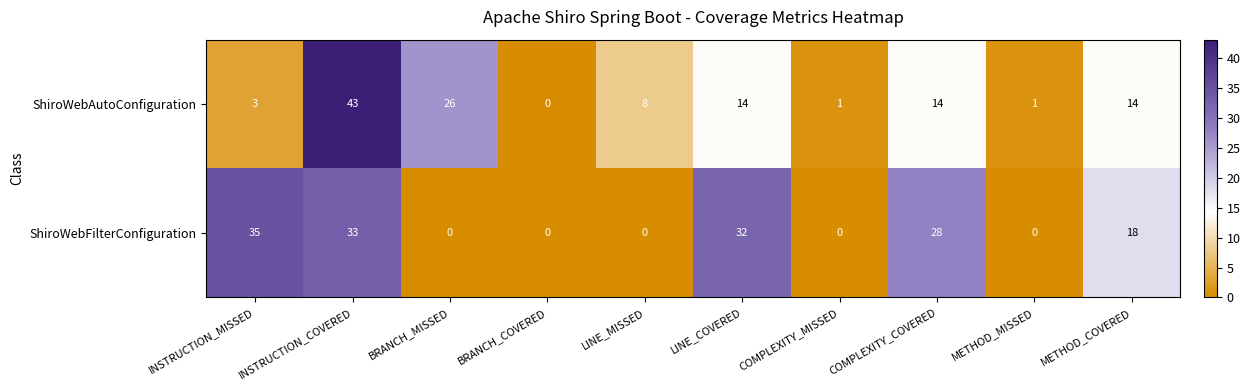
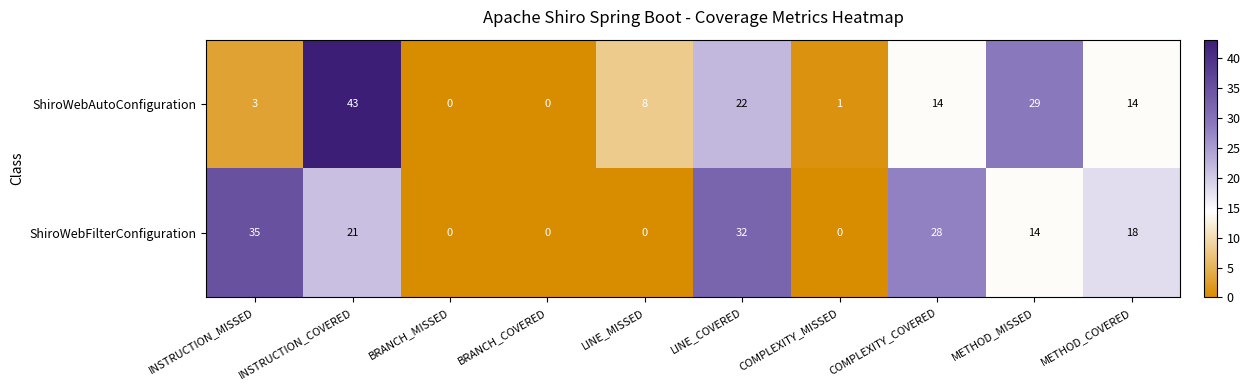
  {
    "ShiroWebAutoConfiguration": {
      "INSTRUCTION_MISSED": 3,
      "INSTRUCTION_COVERED": 43,
-     "BRANCH_MISSED": 26,
+     "BRANCH_MISSED": 0,
      "BRANCH_COVERED": 0,
      "LINE_MISSED": 8,
-     "LINE_COVERED": 14,
+     "LINE_COVERED": 22,
      "COMPLEXITY_MISSED": 1,
      "COMPLEXITY_COVERED": 14,
-     "METHOD_MISSED": 1,
+     "METHOD_MISSED": 29,
      "METHOD_COVERED": 14
    },
    "ShiroWebFilterConfiguration": {
      "INSTRUCTION_MISSED": 35,
-     "INSTRUCTION_COVERED": 33,
+     "INSTRUCTION_COVERED": 21,
      "BRANCH_MISSED": 0,
      "BRANCH_COVERED": 0,
      "LINE_MISSED": 0,
      "LINE_COVERED": 32,
      "COMPLEXITY_MISSED": 0,
      "COMPLEXITY_COVERED": 28,
-     "METHOD_MISSED": 0,
+     "METHOD_MISSED": 14,
      "METHOD_COVERED": 18
    }
  }
